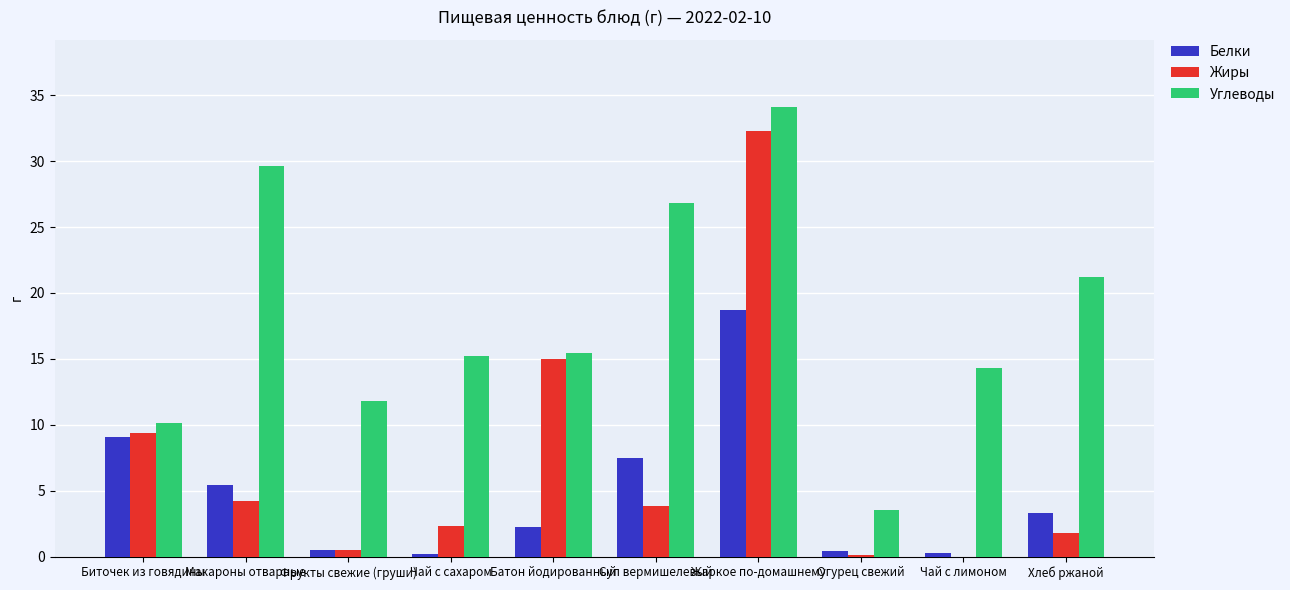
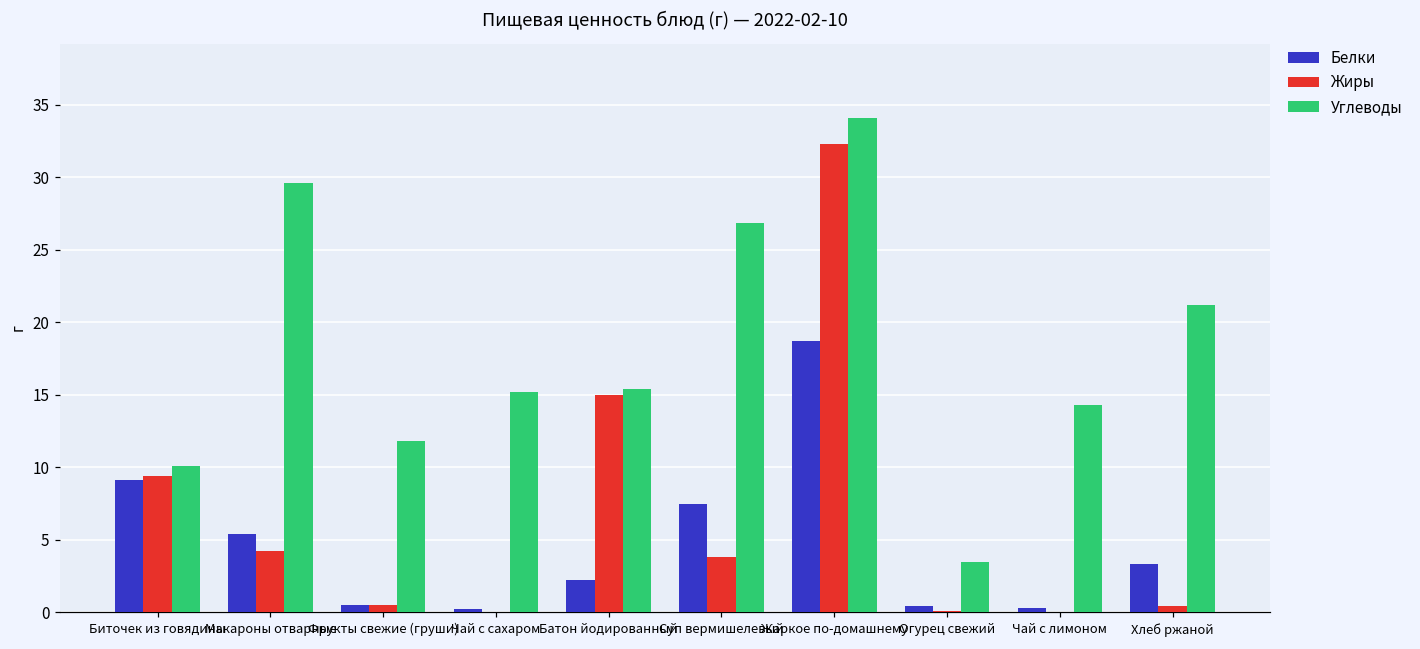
  {
    "Жиры": {
-     "Чай с сахаром": 2.3,
+     "Чай с сахаром": 0.0,
      "Батон йодированный": 15.0,
      "Чай с лимоном": 0.0,
-     "Хлеб ржаной": 1.8
+     "Хлеб ржаной": 0.4
    }
  }
